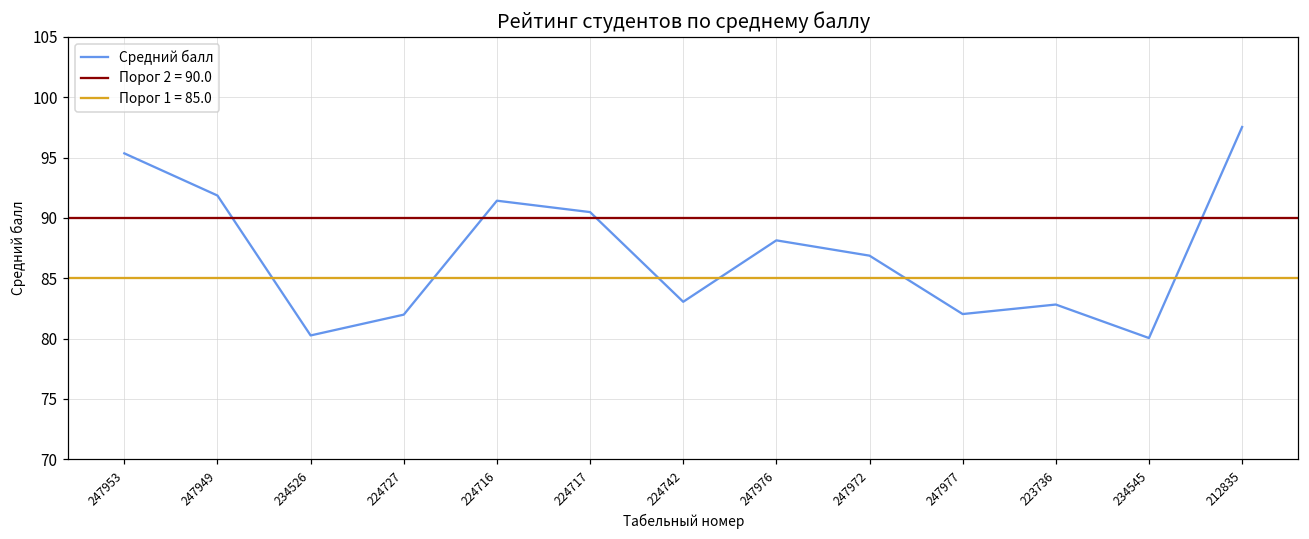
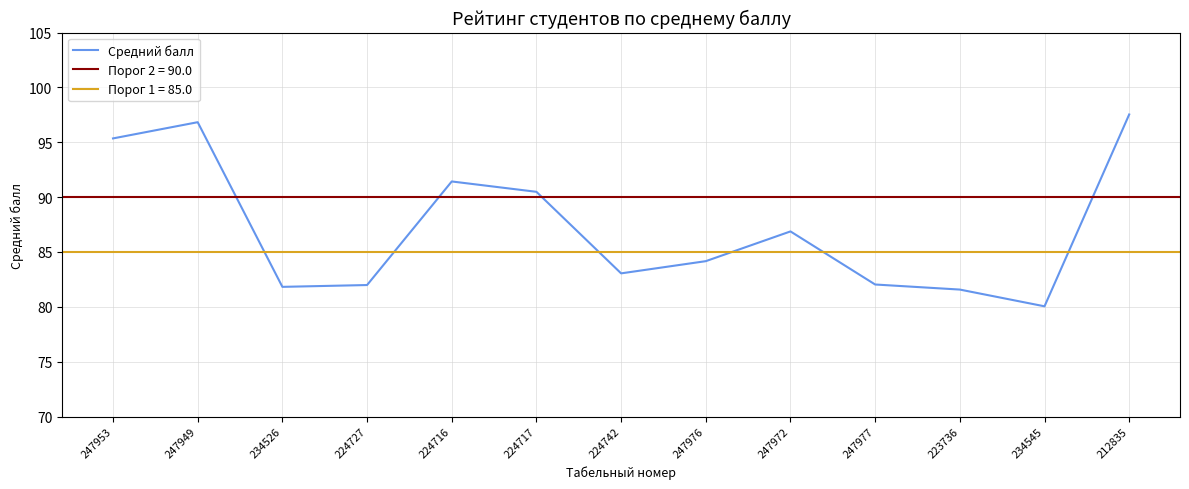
  {
    "247953": 95.4,
-   "247949": 91.9,
-   "234526": 80.3,
+   "247949": 96.8,
+   "234526": 81.8,
    "224727": 82.0,
    "224716": 91.4,
    "224717": 90.5,
    "224742": 83.1,
-   "247976": 88.1,
+   "247976": 84.2,
    "247972": 86.9,
    "247977": 82.0,
-   "223736": 82.8,
+   "223736": 81.6,
    "234545": 80.0,
    "212835": 97.5
  }
